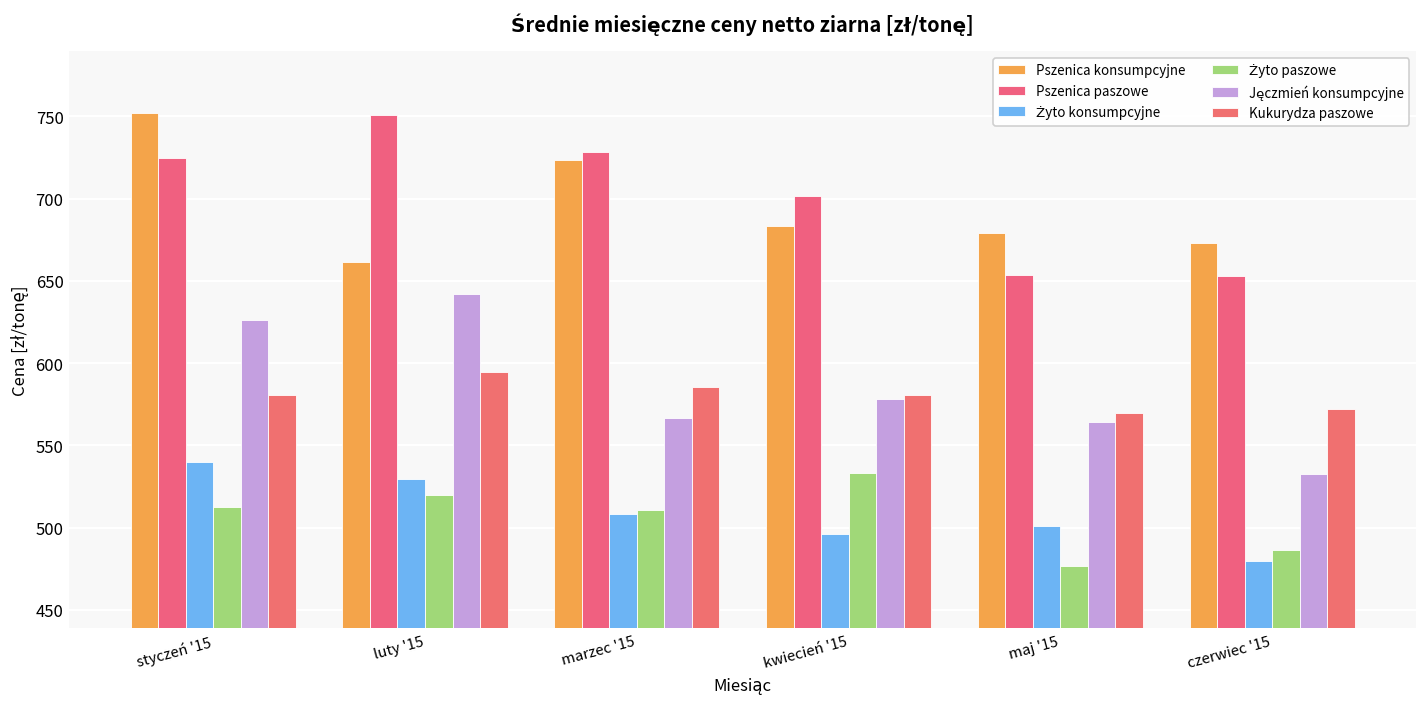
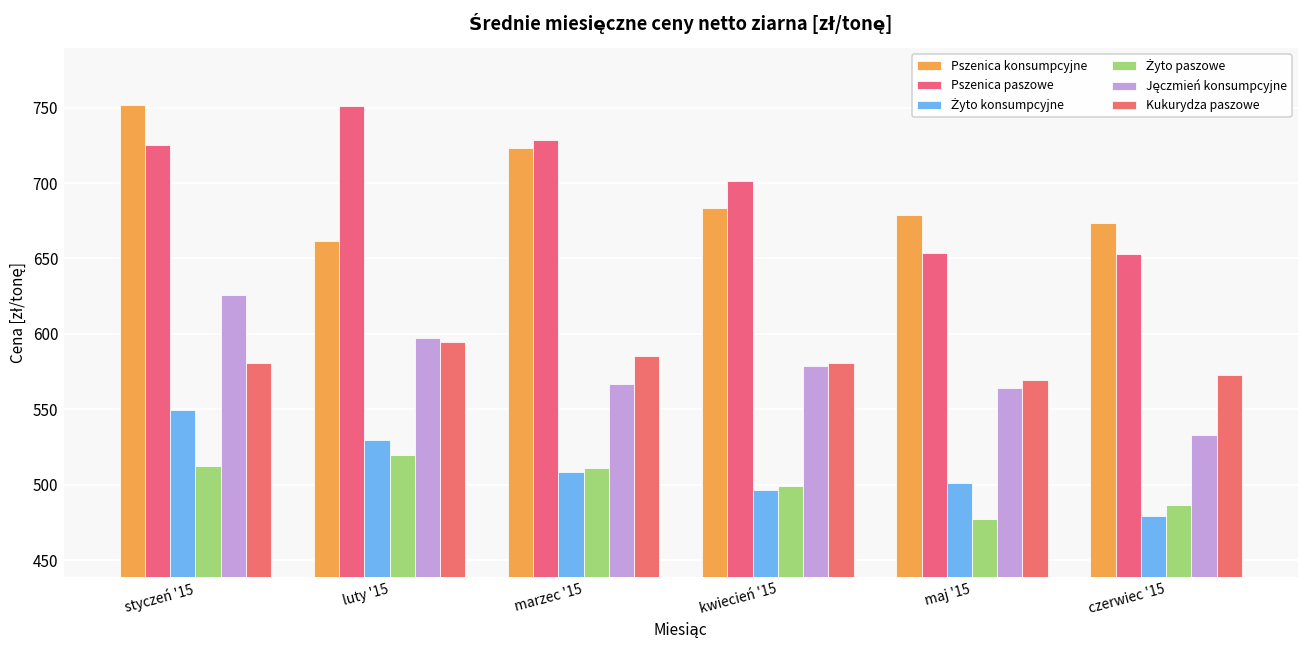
  {
    "Pszenica konsumpcyjne": {
      "styczeń '15": 752,
      "luty '15": 661,
      "marzec '15": 723,
      "kwiecień '15": 683,
      "maj '15": 679,
      "czerwiec '15": 673
    },
    "Żyto konsumpcyjne": {
-     "styczeń '15": 540,
+     "styczeń '15": 549,
      "luty '15": 530,
      "marzec '15": 509,
      "kwiecień '15": 496,
      "maj '15": 501,
      "czerwiec '15": 480
    },
    "Żyto paszowe": {
      "styczeń '15": 513,
      "luty '15": 520,
      "marzec '15": 511,
-     "kwiecień '15": 533,
+     "kwiecień '15": 499,
      "maj '15": 477,
      "czerwiec '15": 486
    },
    "Jęczmień konsumpcyjne": {
      "styczeń '15": 626,
-     "luty '15": 642,
+     "luty '15": 597,
      "marzec '15": 567,
      "kwiecień '15": 578,
      "maj '15": 564,
      "czerwiec '15": 533
    }
  }
